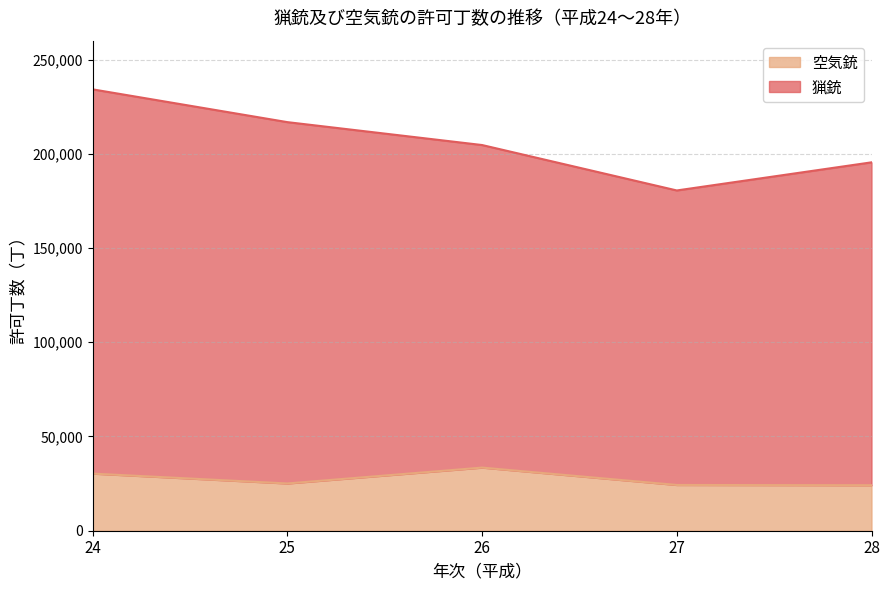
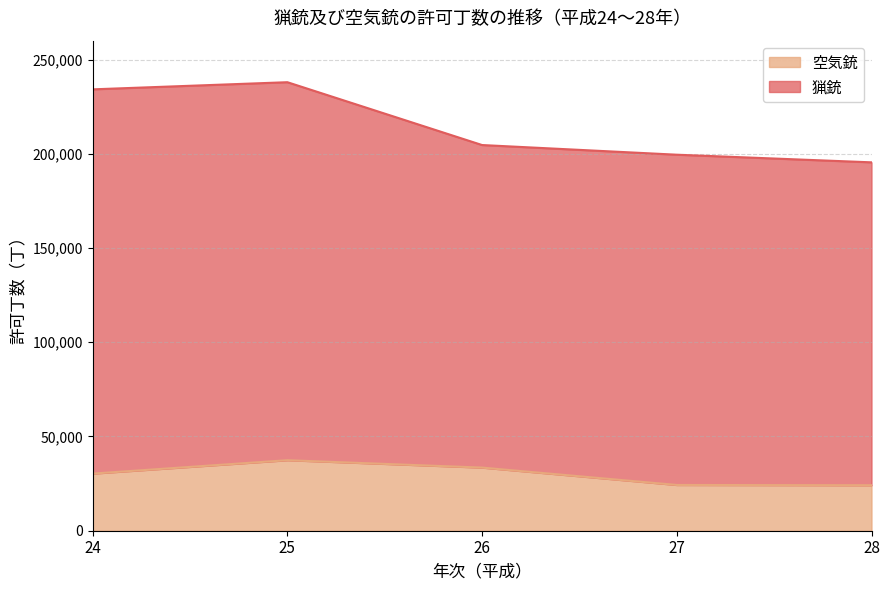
  {
    "空気銃": {
      "24": "30,000",
-     "25": "25,000",
+     "25": "37,000",
      "26": "33,000",
      "27": "24,000",
      "28": "24,000"
    },
    "猟銃": {
      "24": "204,000",
-     "25": "192,000",
+     "25": "201,000",
      "26": "171,000",
-     "27": "156,000",
+     "27": "175,000",
      "28": "171,000"
    }
  }
